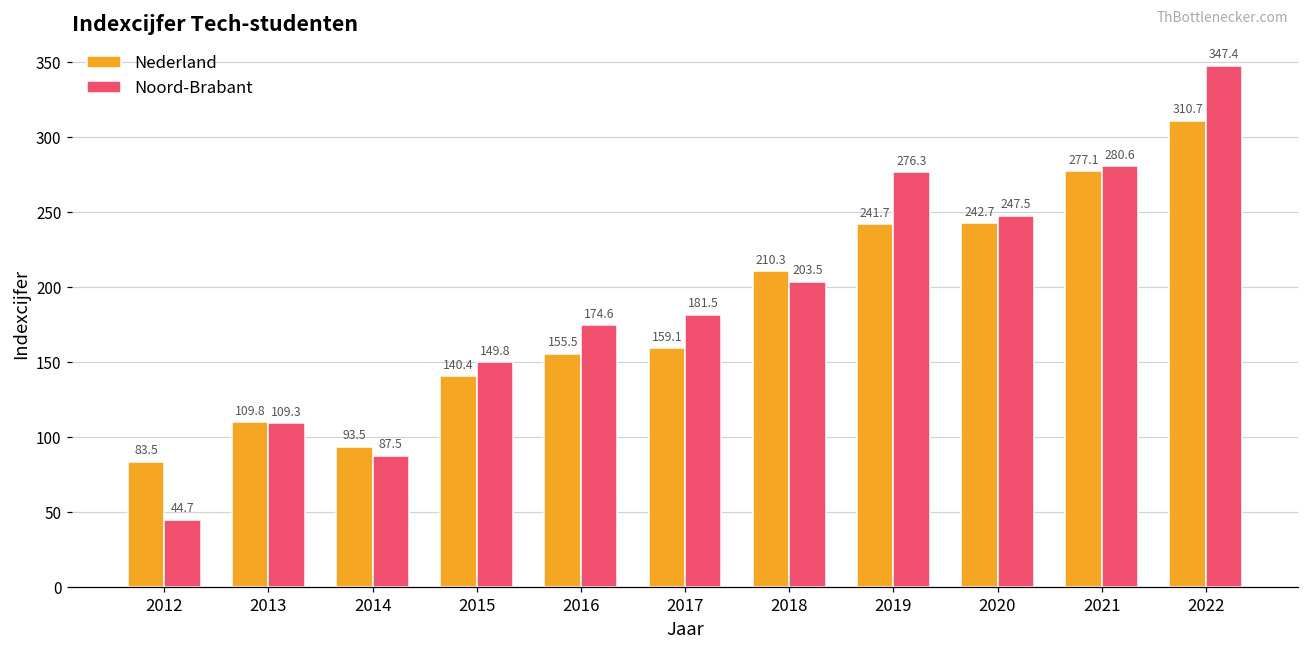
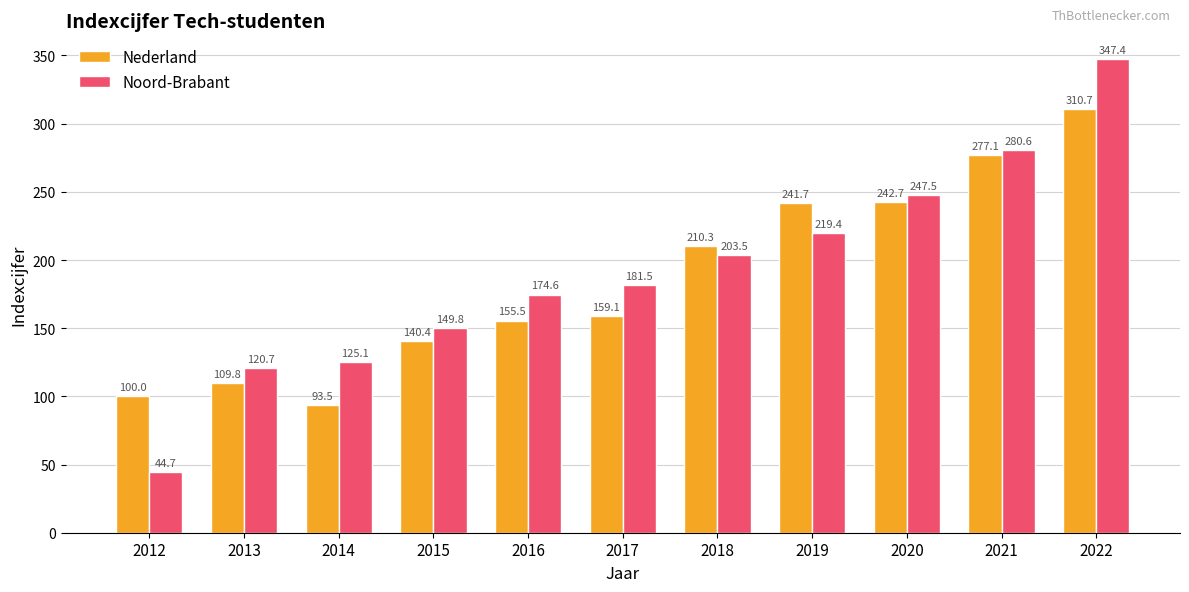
  {
    "Nederland": {
-     "2012": 83.5,
+     "2012": 100.0,
      "2013": 109.8,
      "2014": 93.5,
      "2015": 140.4,
      "2016": 155.5,
      "2017": 159.1,
      "2018": 210.3,
      "2019": 241.7,
      "2020": 242.7,
      "2021": 277.1,
      "2022": 310.7
    },
    "Noord-Brabant": {
      "2012": 44.7,
-     "2013": 109.3,
-     "2014": 87.5,
+     "2013": 120.7,
+     "2014": 125.1,
      "2015": 149.8,
      "2016": 174.6,
      "2017": 181.5,
      "2018": 203.5,
-     "2019": 276.3,
+     "2019": 219.4,
      "2020": 247.5,
      "2021": 280.6,
      "2022": 347.4
    }
  }
